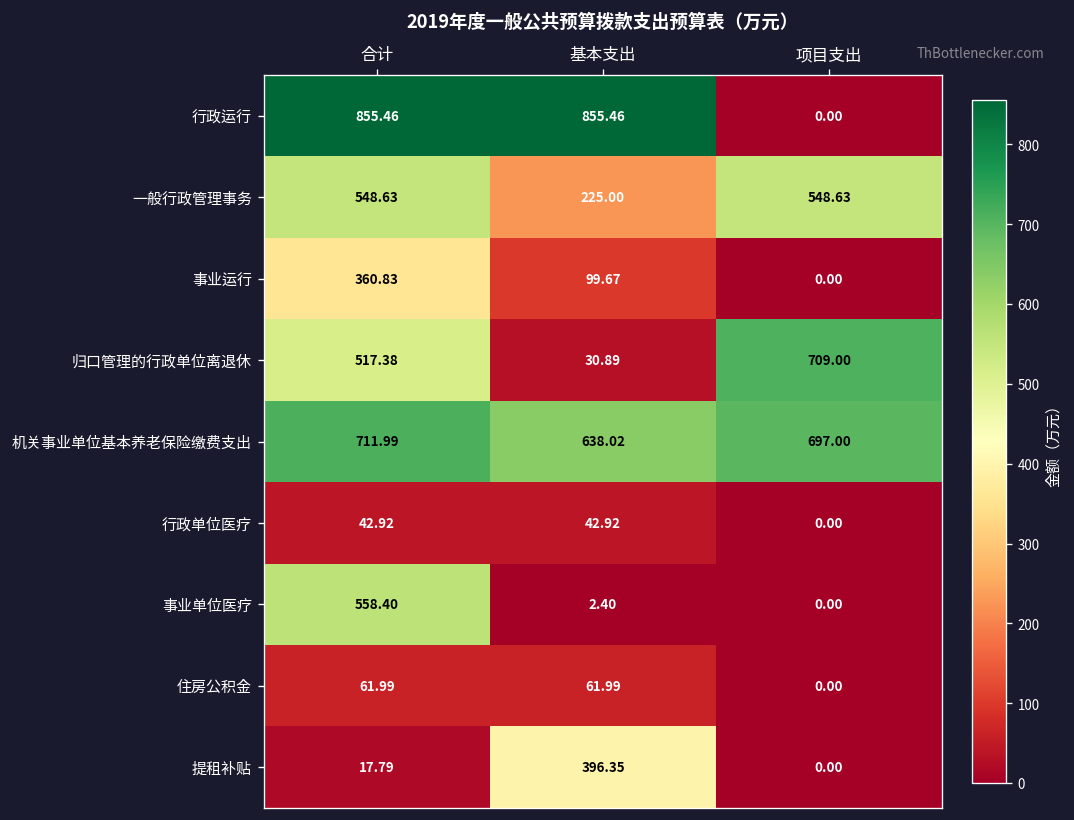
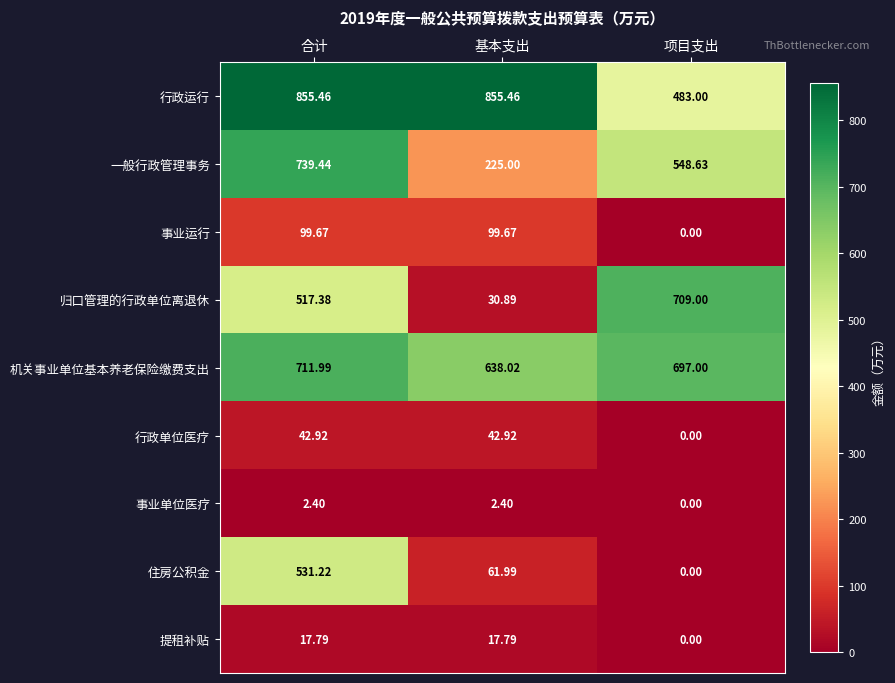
  {
    "行政运行": {
      "合计": 855.46,
      "基本支出": 855.46,
-     "项目支出": 0.00
+     "项目支出": 483.00
    },
    "一般行政管理事务": {
-     "合计": 548.63,
+     "合计": 739.44,
      "基本支出": 225.00,
      "项目支出": 548.63
    },
    "事业运行": {
-     "合计": 360.83,
+     "合计": 99.67,
      "基本支出": 99.67,
      "项目支出": 0.00
    },
    "归口管理的行政单位离退休": {
      "合计": 517.38,
      "基本支出": 30.89,
      "项目支出": 709.00
    },
    "机关事业单位基本养老保险缴费支出": {
      "合计": 711.99,
      "基本支出": 638.02,
      "项目支出": 697.00
    },
    "行政单位医疗": {
      "合计": 42.92,
      "基本支出": 42.92,
      "项目支出": 0.00
    },
    "事业单位医疗": {
-     "合计": 558.40,
+     "合计": 2.40,
      "基本支出": 2.40,
      "项目支出": 0.00
    },
    "住房公积金": {
-     "合计": 61.99,
+     "合计": 531.22,
      "基本支出": 61.99,
      "项目支出": 0.00
    },
    "提租补贴": {
      "合计": 17.79,
-     "基本支出": 396.35,
+     "基本支出": 17.79,
      "项目支出": 0.00
    }
  }
